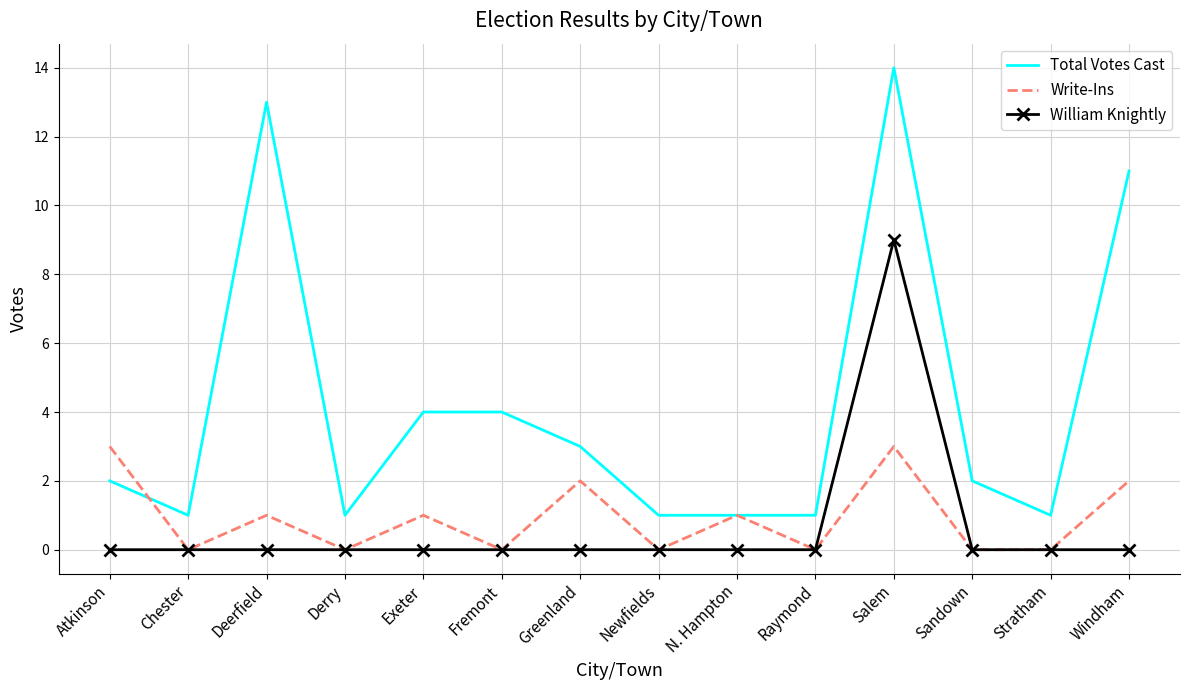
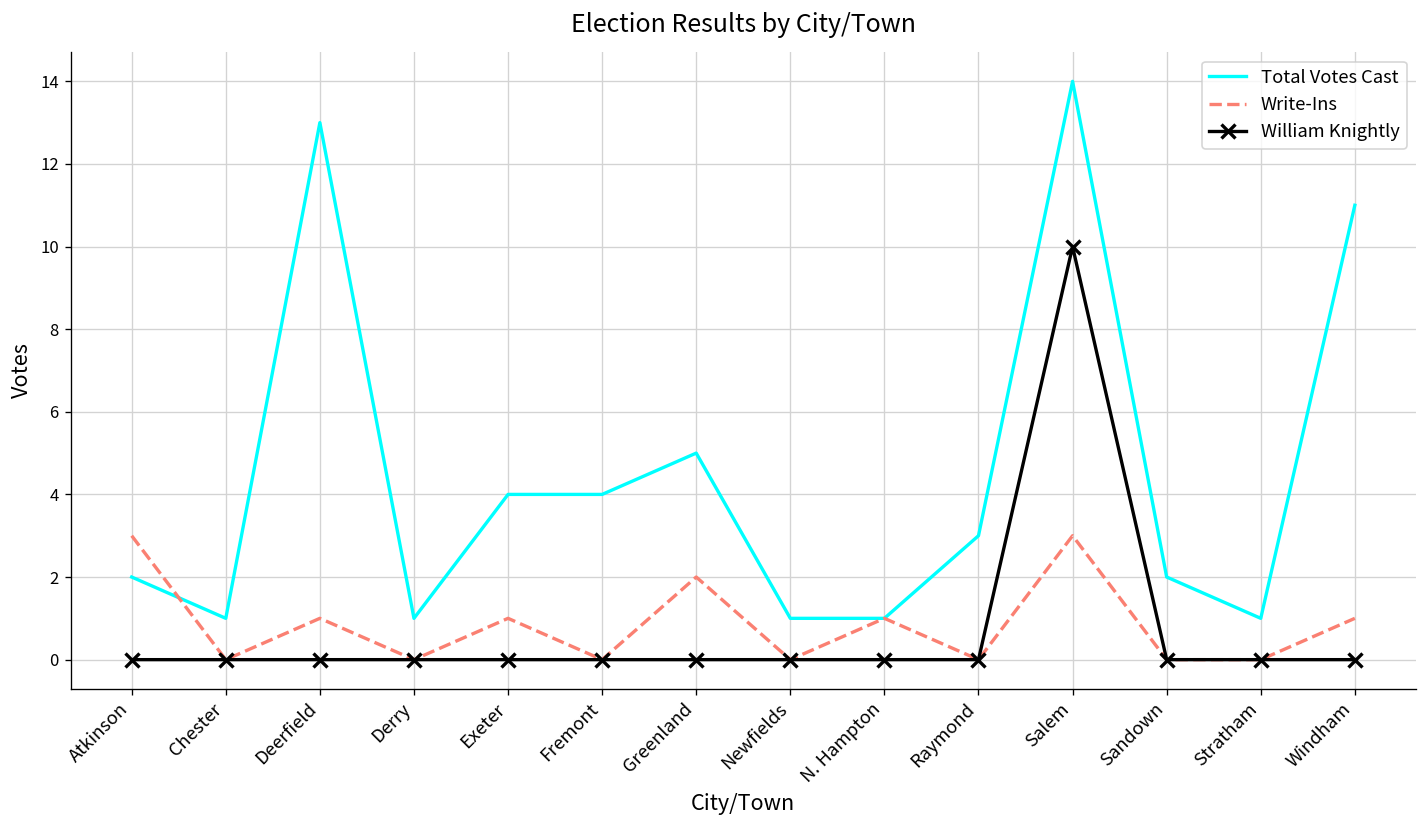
  {
    "Total Votes Cast": {
      "Atkinson": 2,
      "Chester": 1,
      "Deerfield": 13,
      "Derry": 1,
      "Exeter": 4,
      "Fremont": 4,
-     "Greenland": 3,
+     "Greenland": 5,
      "Newfields": 1,
-     "Raymond": 1,
+     "Raymond": 3,
      "Salem": 14,
      "Sandown": 2,
      "Stratham": 1,
      "Windham": 11
    },
    "Write-Ins": {
      "Atkinson": 3,
      "Deerfield": 1,
      "Exeter": 1,
      "Greenland": 2,
      "Salem": 3,
-     "Windham": 2
+     "Windham": 1
    },
    "William Knightly": {
      "Atkinson": 0,
      "Deerfield": 0,
      "Exeter": 0,
      "Greenland": 0,
      "N. Hampton": 0,
-     "Salem": 9,
+     "Salem": 10,
      "Windham": 0
    }
  }
